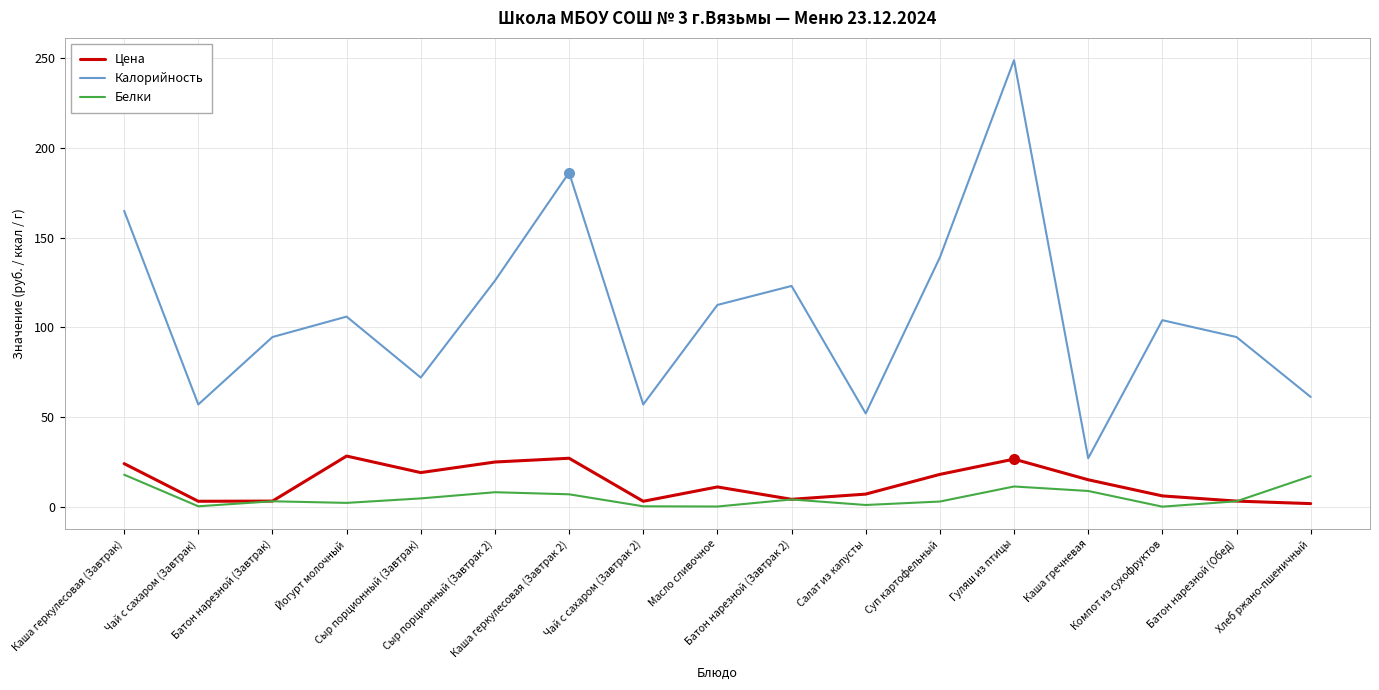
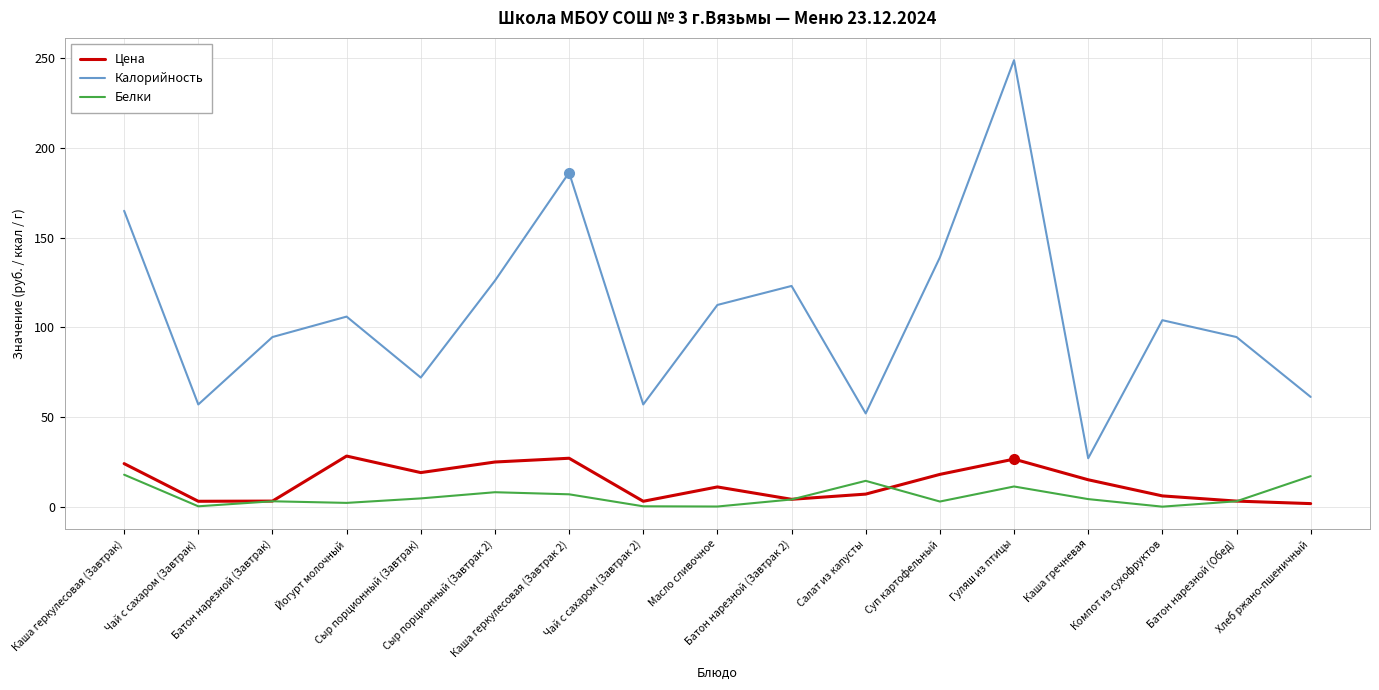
  {
    "Белки": {
      "Каша геркулесовая (Завтрак)": 18,
      "Чай с сахаром (Завтрак)": 0,
      "Йогурт молочный": 2,
      "Сыр порционный (Завтрак)": 5,
      "Сыр порционный (Завтрак 2)": 8,
      "Каша геркулесовая (Завтрак 2)": 7,
      "Чай с сахаром (Завтрак 2)": 0,
      "Масло сливочное": 0,
-     "Салат из капусты": 1,
+     "Салат из капусты": 14,
      "Суп картофельный": 3,
      "Гуляш из птицы": 11,
-     "Каша гречневая": 9,
+     "Каша гречневая": 4,
      "Компот из сухофруктов": 0,
      "Хлеб ржано-пшеничный": 17
    }
  }
